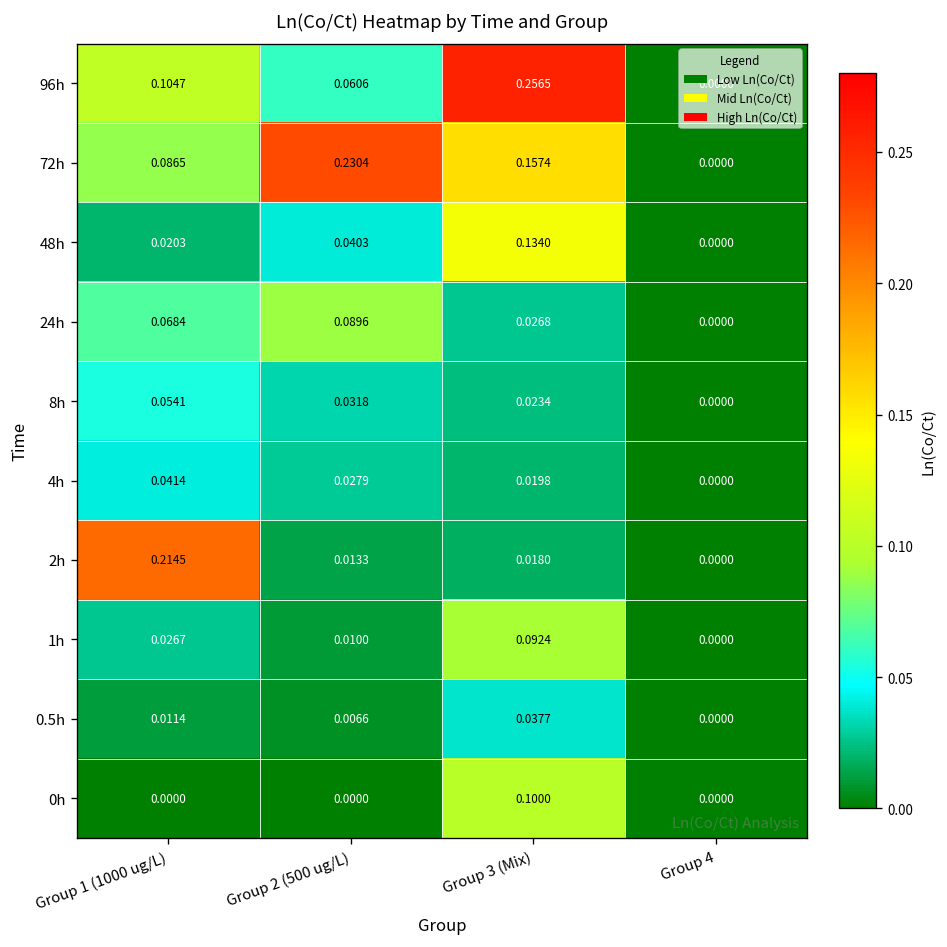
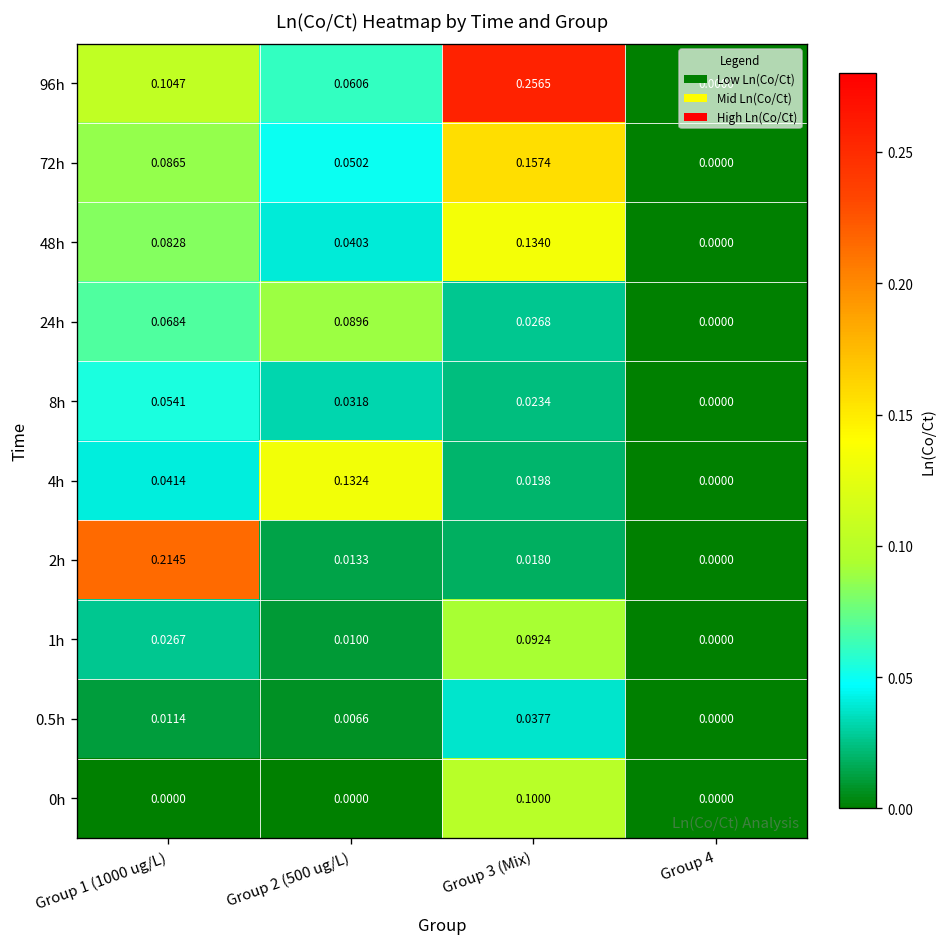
  {
    "96h": {
      "Group 1 (1000 ug/L)": 0.1047,
      "Group 2 (500 ug/L)": 0.0606,
      "Group 3 (Mix)": 0.2565
    },
    "72h": {
      "Group 1 (1000 ug/L)": 0.0865,
-     "Group 2 (500 ug/L)": 0.2304,
+     "Group 2 (500 ug/L)": 0.0502,
      "Group 3 (Mix)": 0.1574,
      "Group 4": 0.0000
    },
    "48h": {
-     "Group 1 (1000 ug/L)": 0.0203,
+     "Group 1 (1000 ug/L)": 0.0828,
      "Group 2 (500 ug/L)": 0.0403,
      "Group 3 (Mix)": 0.1340,
      "Group 4": 0.0000
    },
    "24h": {
      "Group 1 (1000 ug/L)": 0.0684,
      "Group 2 (500 ug/L)": 0.0896,
      "Group 3 (Mix)": 0.0268,
      "Group 4": 0.0000
    },
    "8h": {
      "Group 1 (1000 ug/L)": 0.0541,
      "Group 2 (500 ug/L)": 0.0318,
      "Group 3 (Mix)": 0.0234,
      "Group 4": 0.0000
    },
    "4h": {
      "Group 1 (1000 ug/L)": 0.0414,
-     "Group 2 (500 ug/L)": 0.0279,
+     "Group 2 (500 ug/L)": 0.1324,
      "Group 3 (Mix)": 0.0198,
      "Group 4": 0.0000
    },
    "2h": {
      "Group 1 (1000 ug/L)": 0.2145,
      "Group 2 (500 ug/L)": 0.0133,
      "Group 3 (Mix)": 0.0180,
      "Group 4": 0.0000
    },
    "1h": {
      "Group 1 (1000 ug/L)": 0.0267,
      "Group 2 (500 ug/L)": 0.0100,
      "Group 3 (Mix)": 0.0924,
      "Group 4": 0.0000
    },
    "0.5h": {
      "Group 1 (1000 ug/L)": 0.0114,
      "Group 2 (500 ug/L)": 0.0066,
      "Group 3 (Mix)": 0.0377,
      "Group 4": 0.0000
    },
    "0h": {
      "Group 1 (1000 ug/L)": 0.0000,
      "Group 2 (500 ug/L)": 0.0000,
      "Group 3 (Mix)": 0.1000
    }
  }
